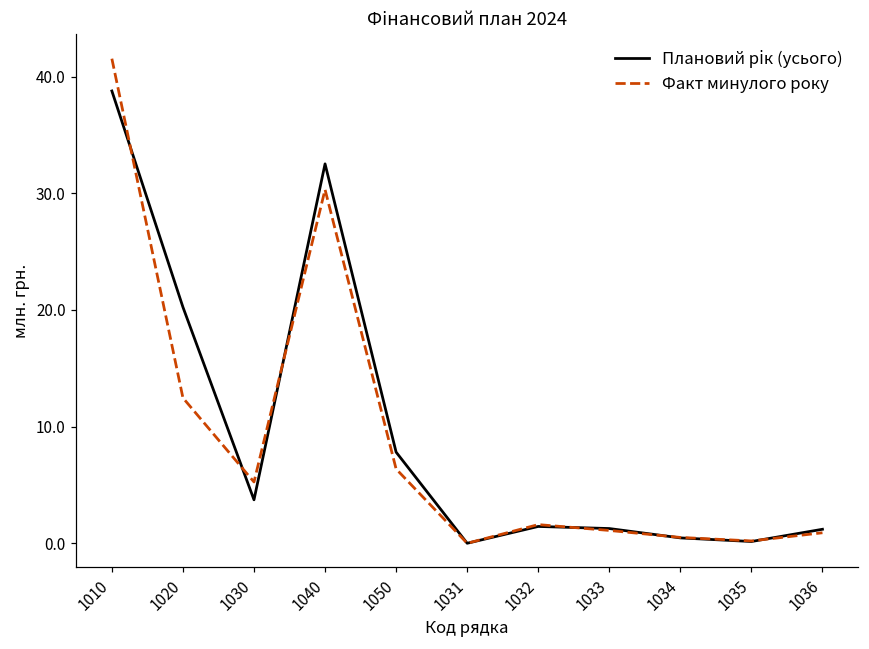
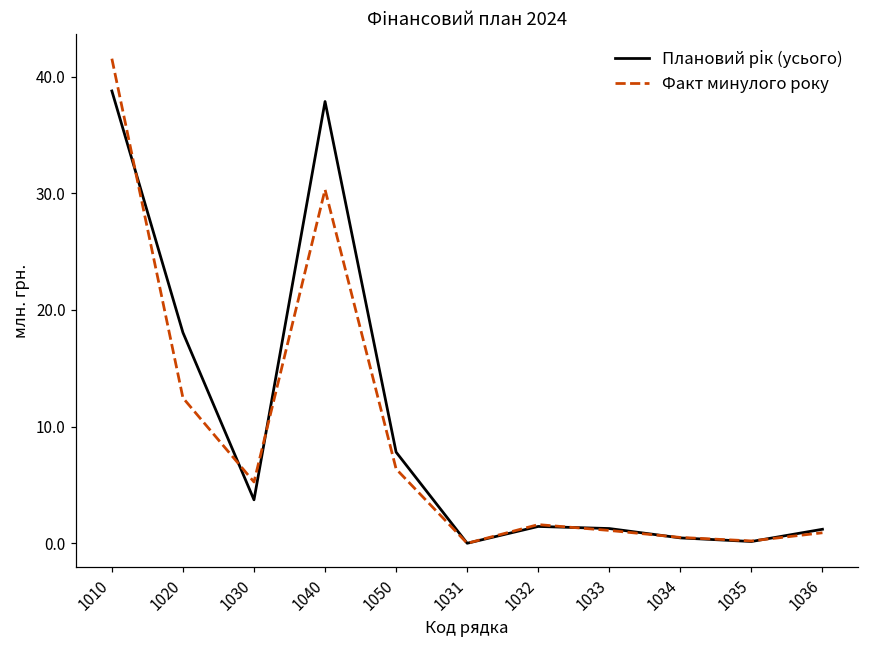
  {
    "Плановий рік (усього)": {
      "1010": 38.8,
-     "1020": 20.2,
+     "1020": 18.1,
      "1030": 3.7,
-     "1040": 32.5,
+     "1040": 37.9,
      "1050": 7.8,
      "1036": 1.2
    },
    "Факт минулого року": {
      "1010": 41.5,
      "1020": 12.5,
      "1030": 5.3,
      "1040": 30.3,
      "1050": 6.4,
      "1036": 0.9
    }
  }
